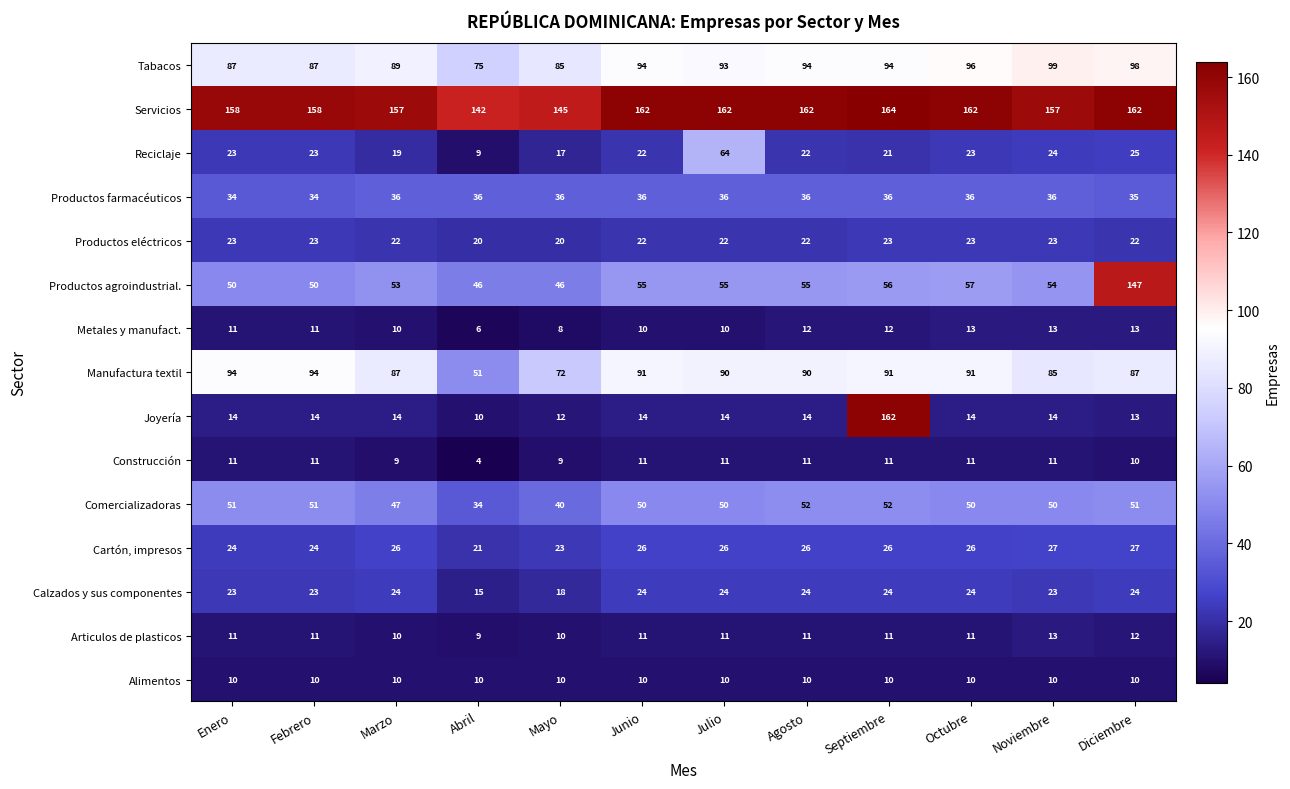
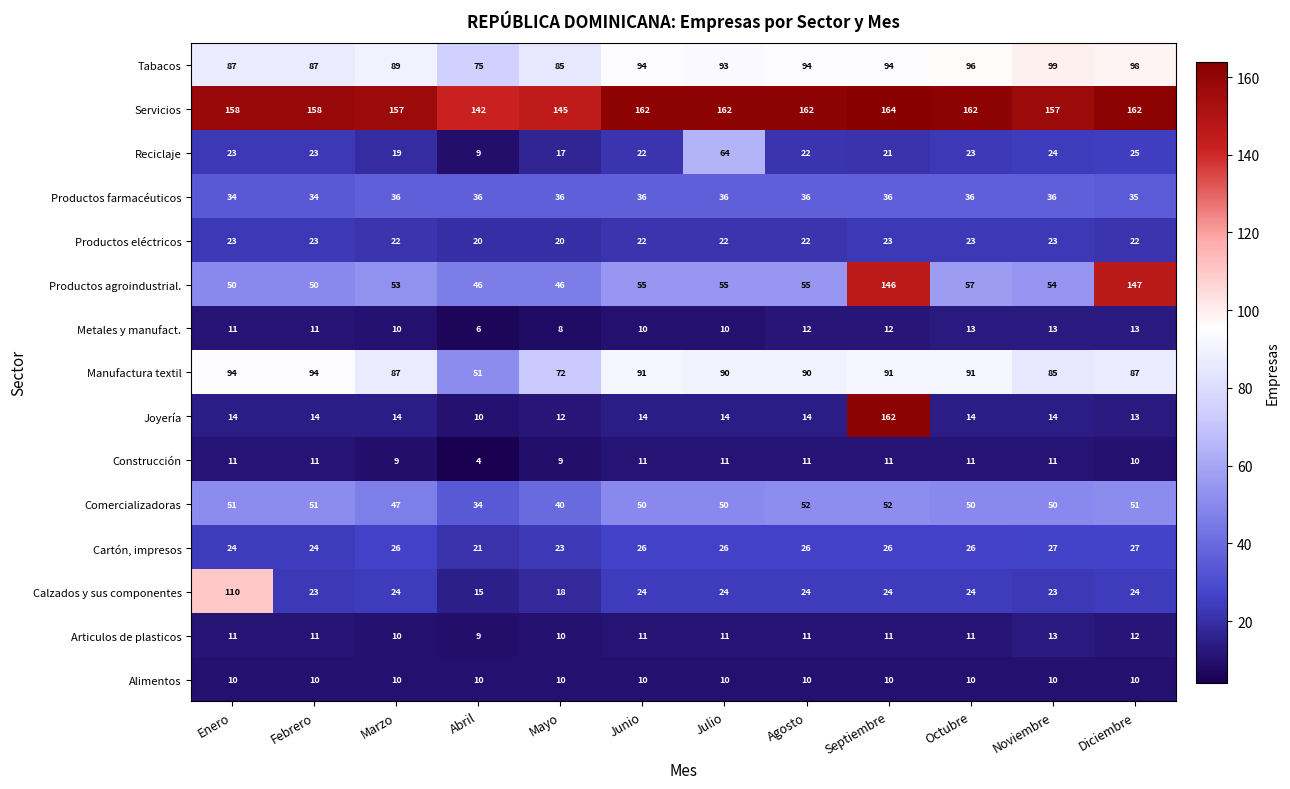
  {
    "Tabacos": {
      "Enero": 87,
      "Febrero": 87,
      "Marzo": 89,
      "Abril": 75,
      "Mayo": 85,
      "Junio": 94,
      "Julio": 93,
      "Agosto": 94,
      "Septiembre": 94,
      "Octubre": 96,
      "Noviembre": 99,
      "Diciembre": 98
    },
    "Servicios": {
      "Enero": 158,
      "Febrero": 158,
      "Marzo": 157,
      "Abril": 142,
      "Mayo": 145,
      "Junio": 162,
      "Julio": 162,
      "Agosto": 162,
      "Septiembre": 164,
      "Octubre": 162,
      "Noviembre": 157,
      "Diciembre": 162
    },
    "Reciclaje": {
      "Enero": 23,
      "Febrero": 23,
      "Marzo": 19,
      "Abril": 9,
      "Mayo": 17,
      "Junio": 22,
      "Julio": 64,
      "Agosto": 22,
      "Septiembre": 21,
      "Octubre": 23,
      "Noviembre": 24,
      "Diciembre": 25
    },
    "Productos farmacéuticos": {
      "Enero": 34,
      "Febrero": 34,
      "Marzo": 36,
      "Abril": 36,
      "Mayo": 36,
      "Junio": 36,
      "Julio": 36,
      "Agosto": 36,
      "Septiembre": 36,
      "Octubre": 36,
      "Noviembre": 36,
      "Diciembre": 35
    },
    "Productos eléctricos": {
      "Enero": 23,
      "Febrero": 23,
      "Marzo": 22,
      "Abril": 20,
      "Mayo": 20,
      "Junio": 22,
      "Julio": 22,
      "Agosto": 22,
      "Septiembre": 23,
      "Octubre": 23,
      "Noviembre": 23,
      "Diciembre": 22
    },
    "Productos agroindustrial.": {
      "Enero": 50,
      "Febrero": 50,
      "Marzo": 53,
      "Abril": 46,
      "Mayo": 46,
      "Junio": 55,
      "Julio": 55,
      "Agosto": 55,
-     "Septiembre": 56,
+     "Septiembre": 146,
      "Octubre": 57,
      "Noviembre": 54,
      "Diciembre": 147
    },
    "Metales y manufact.": {
      "Enero": 11,
      "Febrero": 11,
      "Marzo": 10,
      "Abril": 6,
      "Mayo": 8,
      "Junio": 10,
      "Julio": 10,
      "Agosto": 12,
      "Septiembre": 12,
      "Octubre": 13,
      "Noviembre": 13,
      "Diciembre": 13
    },
    "Manufactura textil": {
      "Enero": 94,
      "Febrero": 94,
      "Marzo": 87,
      "Abril": 51,
      "Mayo": 72,
      "Junio": 91,
      "Julio": 90,
      "Agosto": 90,
      "Septiembre": 91,
      "Octubre": 91,
      "Noviembre": 85,
      "Diciembre": 87
    },
    "Joyería": {
      "Enero": 14,
      "Febrero": 14,
      "Marzo": 14,
      "Abril": 10,
      "Mayo": 12,
      "Junio": 14,
      "Julio": 14,
      "Agosto": 14,
      "Septiembre": 162,
      "Octubre": 14,
      "Noviembre": 14,
      "Diciembre": 13
    },
    "Construcción": {
      "Enero": 11,
      "Febrero": 11,
      "Marzo": 9,
      "Abril": 4,
      "Mayo": 9,
      "Junio": 11,
      "Julio": 11,
      "Agosto": 11,
      "Septiembre": 11,
      "Octubre": 11,
      "Noviembre": 11,
      "Diciembre": 10
    },
    "Comercializadoras": {
      "Enero": 51,
      "Febrero": 51,
      "Marzo": 47,
      "Abril": 34,
      "Mayo": 40,
      "Junio": 50,
      "Julio": 50,
      "Agosto": 52,
      "Septiembre": 52,
      "Octubre": 50,
      "Noviembre": 50,
      "Diciembre": 51
    },
    "Cartón, impresos": {
      "Enero": 24,
      "Febrero": 24,
      "Marzo": 26,
      "Abril": 21,
      "Mayo": 23,
      "Junio": 26,
      "Julio": 26,
      "Agosto": 26,
      "Septiembre": 26,
      "Octubre": 26,
      "Noviembre": 27,
      "Diciembre": 27
    },
    "Calzados y sus componentes": {
-     "Enero": 23,
+     "Enero": 110,
      "Febrero": 23,
      "Marzo": 24,
      "Abril": 15,
      "Mayo": 18,
      "Junio": 24,
      "Julio": 24,
      "Agosto": 24,
      "Septiembre": 24,
      "Octubre": 24,
      "Noviembre": 23,
      "Diciembre": 24
    },
    "Articulos de plasticos": {
      "Enero": 11,
      "Febrero": 11,
      "Marzo": 10,
      "Abril": 9,
      "Mayo": 10,
      "Junio": 11,
      "Julio": 11,
      "Agosto": 11,
      "Septiembre": 11,
      "Octubre": 11,
      "Noviembre": 13,
      "Diciembre": 12
    },
    "Alimentos": {
      "Enero": 10,
      "Febrero": 10,
      "Marzo": 10,
      "Abril": 10,
      "Mayo": 10,
      "Junio": 10,
      "Julio": 10,
      "Agosto": 10,
      "Septiembre": 10,
      "Octubre": 10,
      "Noviembre": 10,
      "Diciembre": 10
    }
  }
